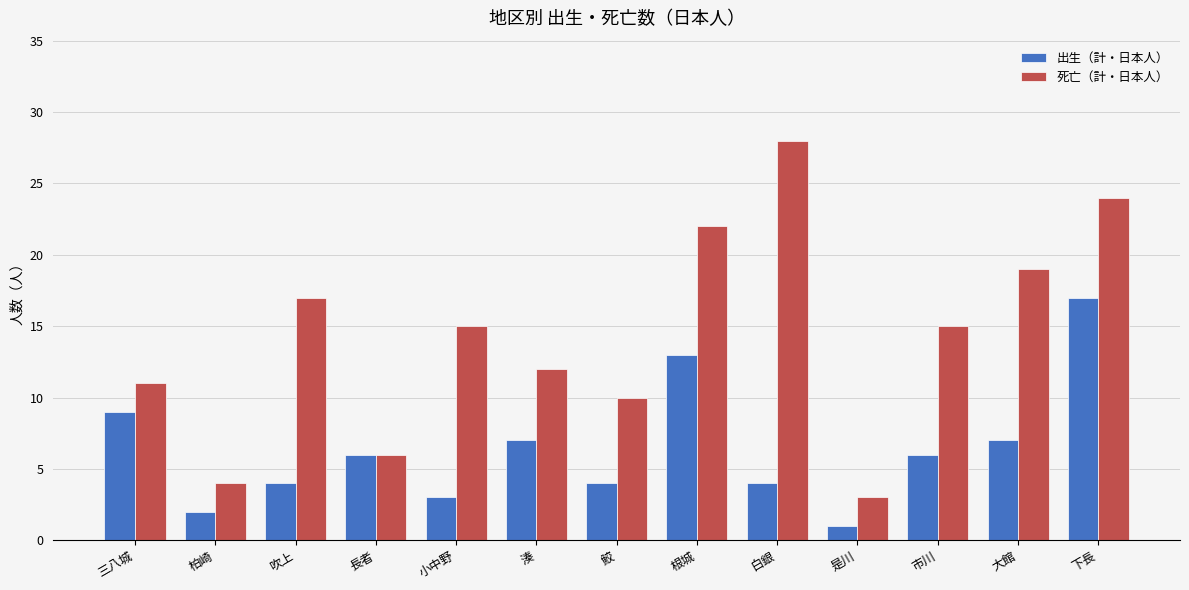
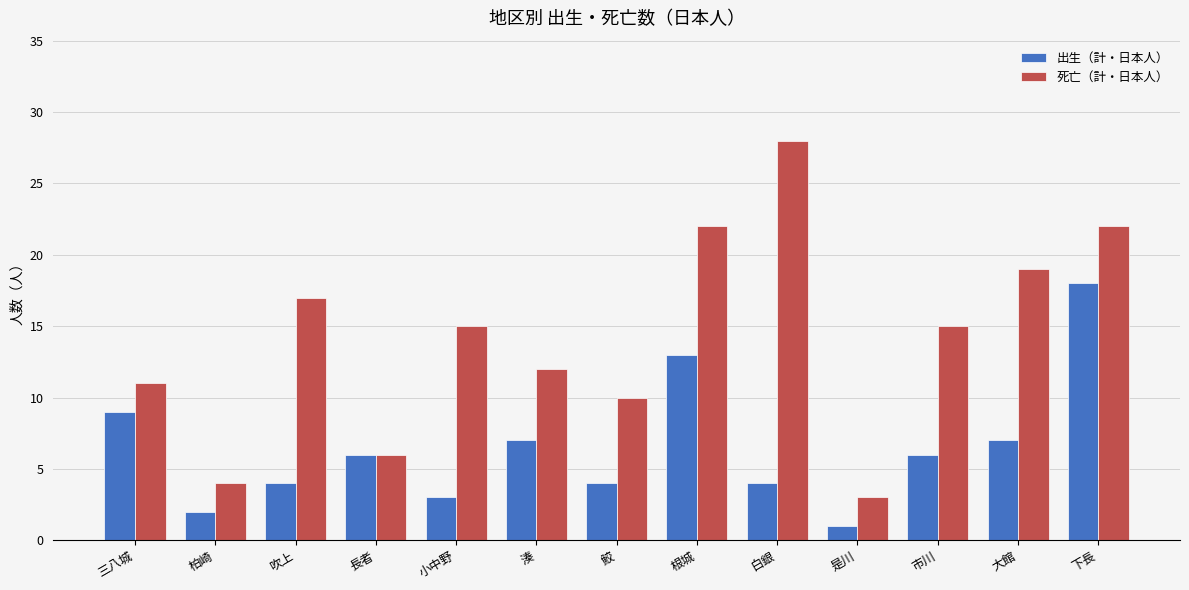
  {
    "出生（計・日本人）": {
      "三八城": 9,
      "柏崎": 2,
      "吹上": 4,
      "長者": 6,
      "小中野": 3,
      "湊": 7,
      "鮫": 4,
      "根城": 13,
      "白銀": 4,
      "是川": 1,
      "市川": 6,
      "大館": 7,
-     "下長": 17
+     "下長": 18
    },
    "死亡（計・日本人）": {
      "三八城": 11,
      "柏崎": 4,
      "吹上": 17,
      "長者": 6,
      "小中野": 15,
      "湊": 12,
      "鮫": 10,
      "根城": 22,
      "白銀": 28,
      "是川": 3,
      "市川": 15,
      "大館": 19,
-     "下長": 24
+     "下長": 22
    }
  }
